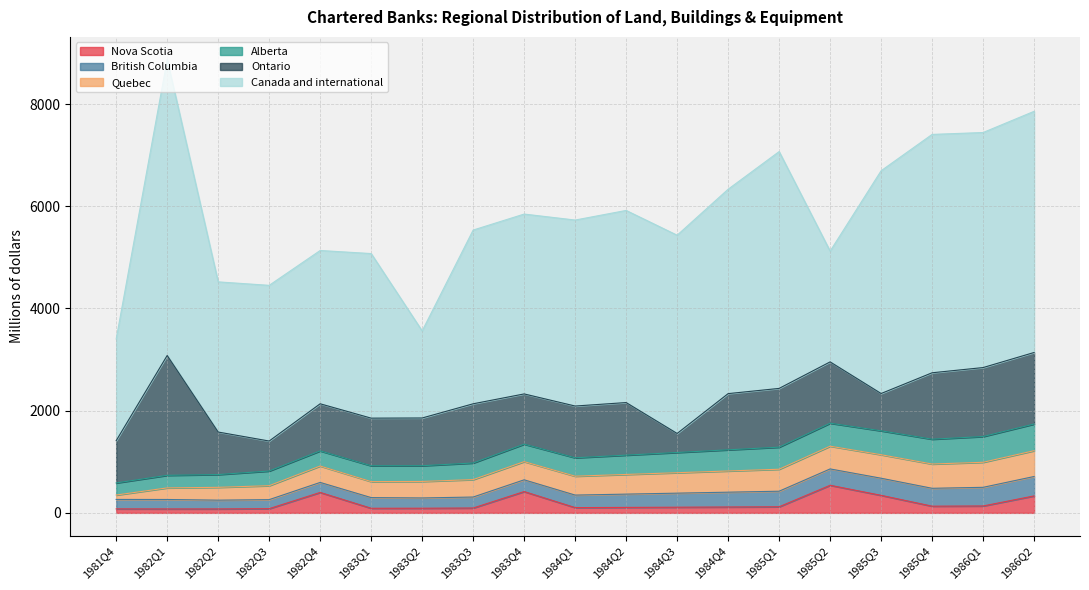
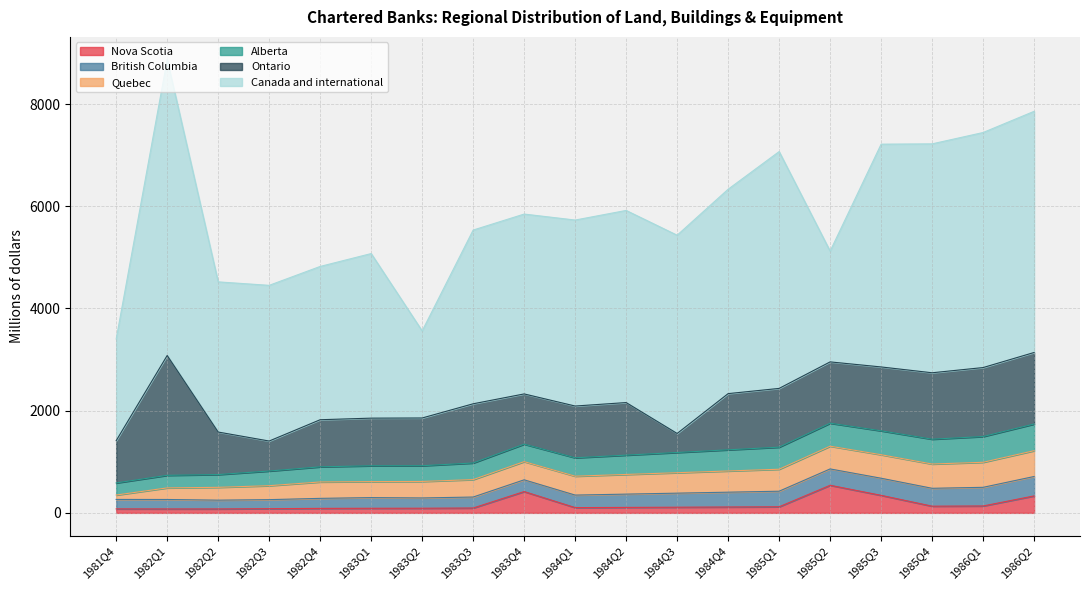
  {
    "Nova Scotia": {
      "1981Q4": 100,
      "1982Q1": 100,
      "1982Q2": 100,
      "1982Q3": 100,
-     "1982Q4": 400,
+     "1982Q4": 100,
      "1983Q1": 100,
      "1983Q2": 100,
      "1983Q3": 100,
      "1983Q4": 400,
      "1984Q1": 100,
      "1984Q2": 100,
      "1984Q3": 100,
      "1984Q4": 100,
      "1985Q1": 100,
      "1985Q2": 500,
      "1985Q3": 300,
      "1985Q4": 100,
      "1986Q1": 100,
      "1986Q2": 300
    },
    "Quebec": {
      "1981Q4": 100,
      "1982Q1": 200,
      "1982Q2": 300,
      "1982Q3": 300,
      "1982Q4": 300,
      "1983Q1": 300,
      "1983Q2": 300,
      "1983Q3": 300,
      "1983Q4": 400,
      "1984Q1": 400,
      "1984Q2": 400,
      "1984Q3": 400,
      "1984Q4": 400,
      "1985Q1": 400,
      "1985Q2": 400,
      "1985Q3": 500,
      "1985Q4": 500,
      "1986Q1": 500,
      "1986Q2": 500
    },
    "Ontario": {
      "1981Q4": 800,
      "1982Q1": 2300,
      "1982Q2": 800,
      "1982Q3": 600,
      "1982Q4": 900,
      "1983Q1": 900,
      "1983Q2": 900,
      "1983Q3": 1200,
      "1983Q4": 1000,
      "1984Q1": 1000,
      "1984Q2": 1000,
      "1984Q3": 400,
      "1984Q4": 1100,
      "1985Q1": 1200,
      "1985Q2": 1200,
-     "1985Q3": 700,
+     "1985Q3": 1300,
      "1985Q4": 1300,
      "1986Q1": 1400,
      "1986Q2": 1400
    },
    "Canada and international": {
      "1981Q4": 2000,
      "1982Q2": 2900,
      "1982Q3": 3000,
      "1982Q4": 3000,
      "1983Q1": 3200,
      "1983Q2": 1700,
      "1983Q3": 3400,
      "1983Q4": 3500,
      "1984Q1": 3600,
      "1984Q2": 3800,
      "1984Q3": 3900,
      "1984Q4": 4000,
      "1985Q1": 4600,
      "1985Q2": 2200,
      "1985Q3": 4400,
-     "1985Q4": 4700,
+     "1985Q4": 4500,
      "1986Q1": 4600,
      "1986Q2": 4700
    }
  }
